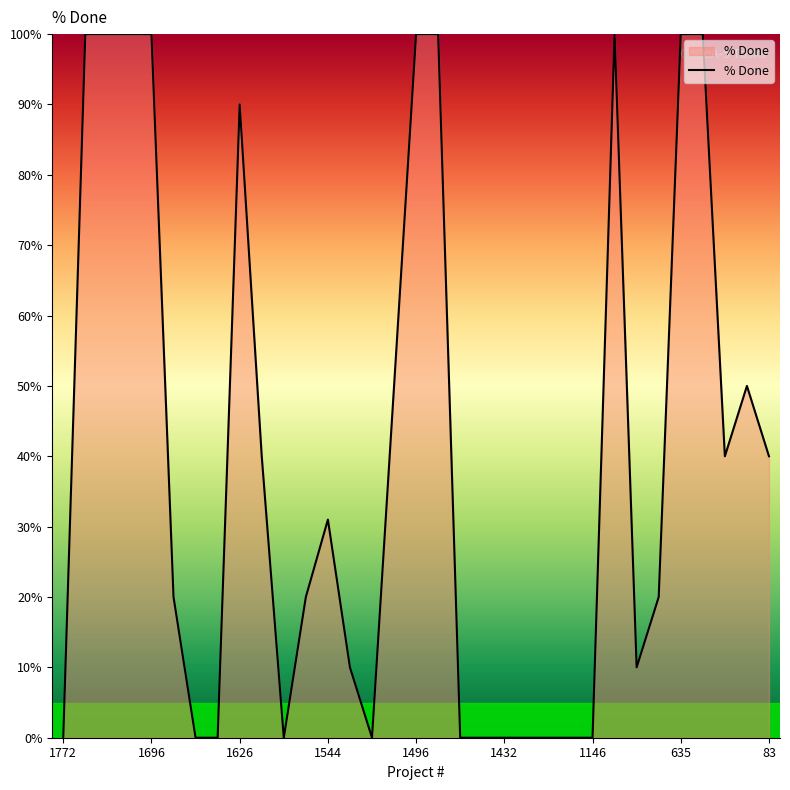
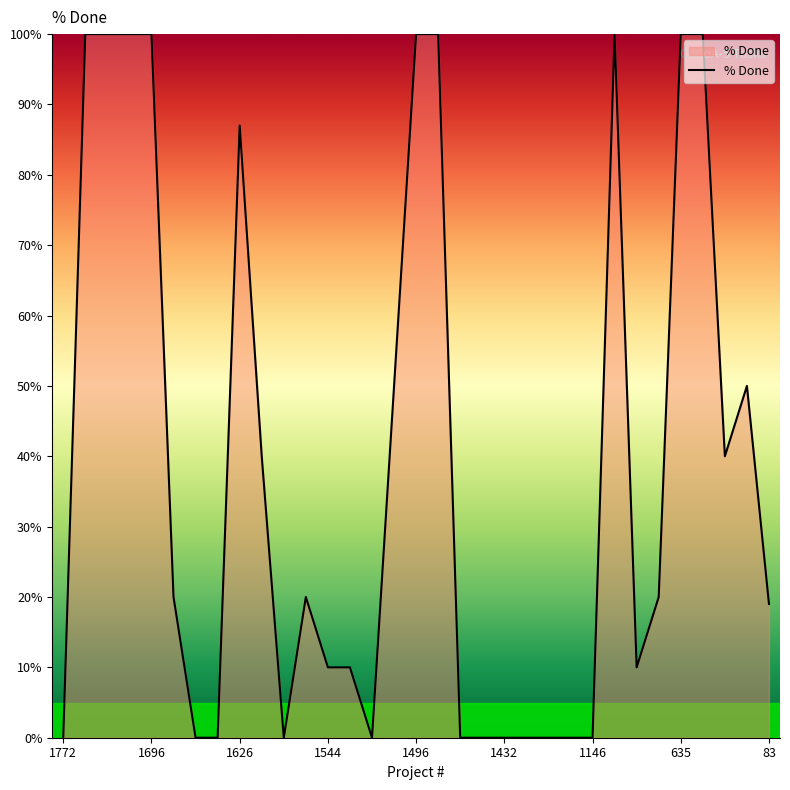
  {
    "1696": "100%",
-   "1626": "90%",
-   "1544": "31%",
+   "1626": "87%",
+   "1544": "10%",
    "1496": "100%",
    "635": "100%",
-   "83": "40%"
+   "83": "19%"
  }
